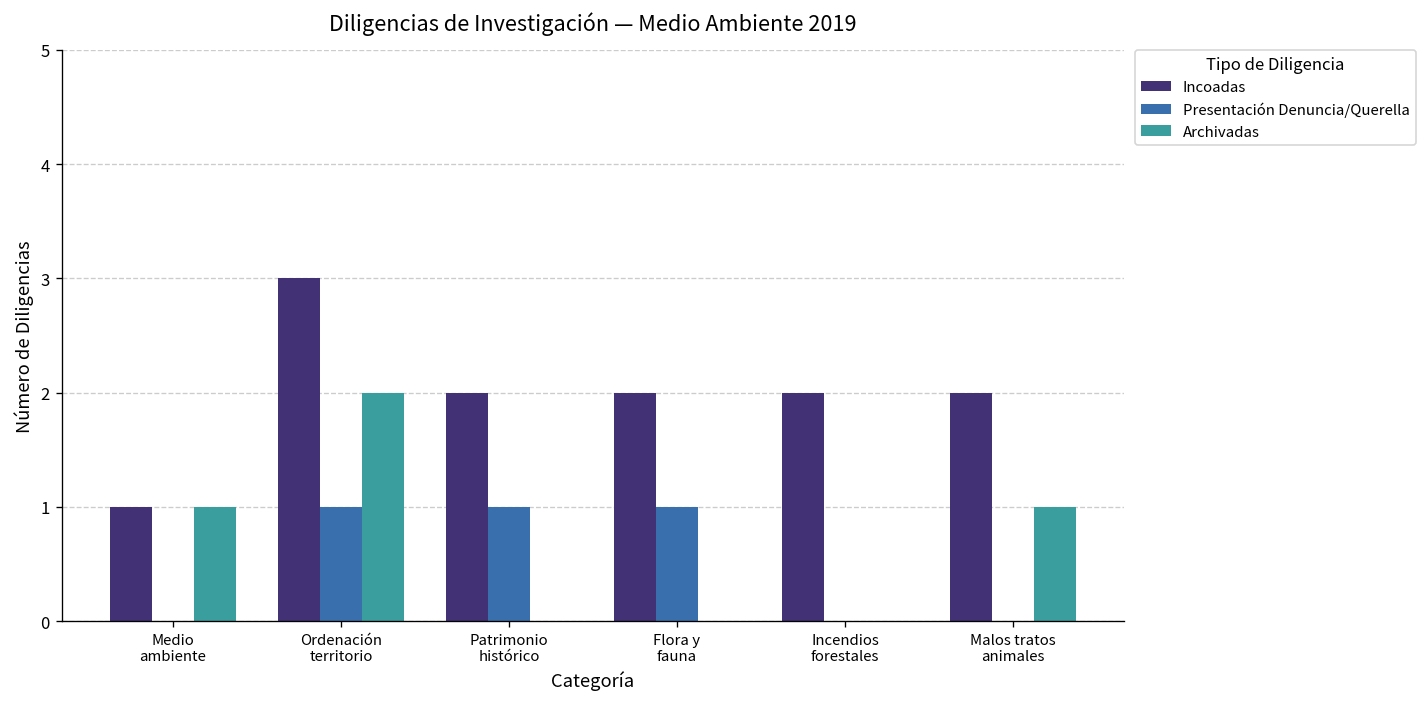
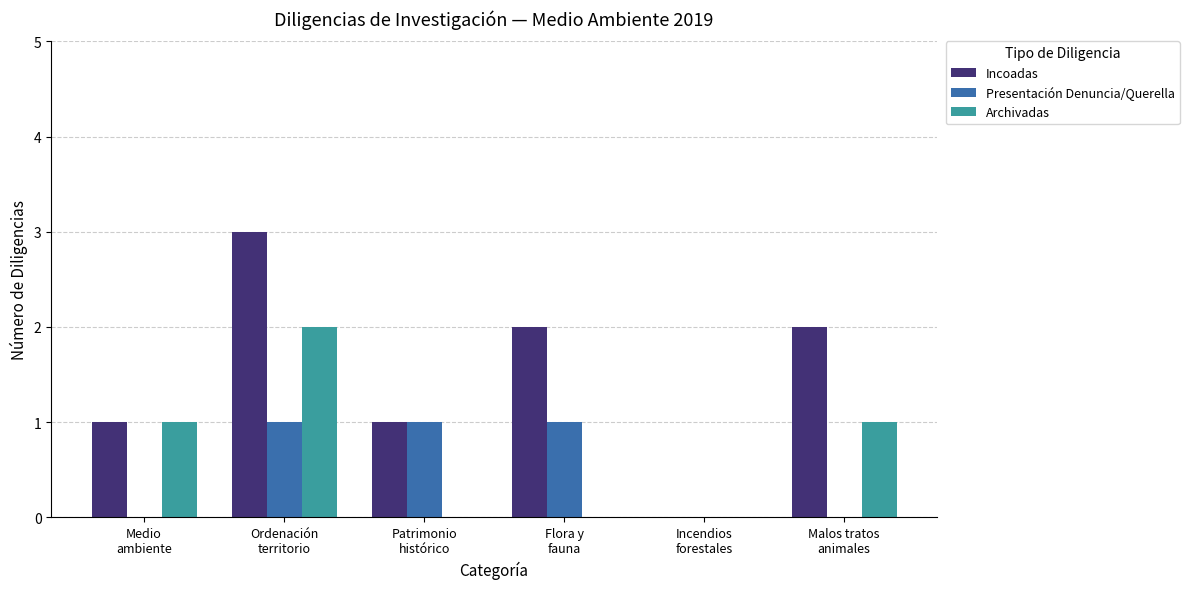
  {
    "Incoadas": {
      "Medio ambiente": 1,
      "Ordenación territorio": 3,
-     "Patrimonio histórico": 2,
+     "Patrimonio histórico": 1,
      "Flora y fauna": 2,
-     "Incendios forestales": 2,
+     "Incendios forestales": 0,
      "Malos tratos animales": 2
    }
  }
